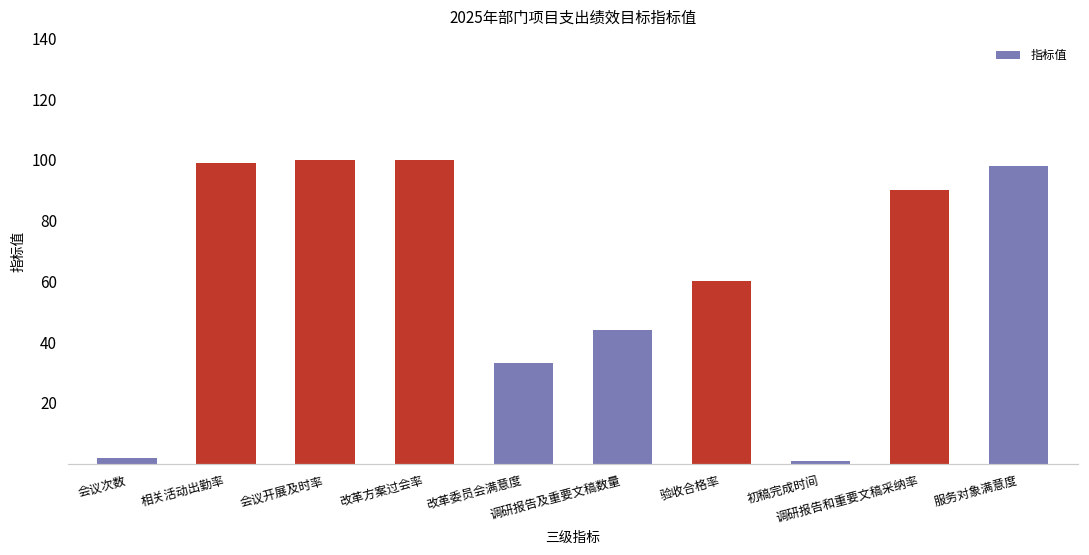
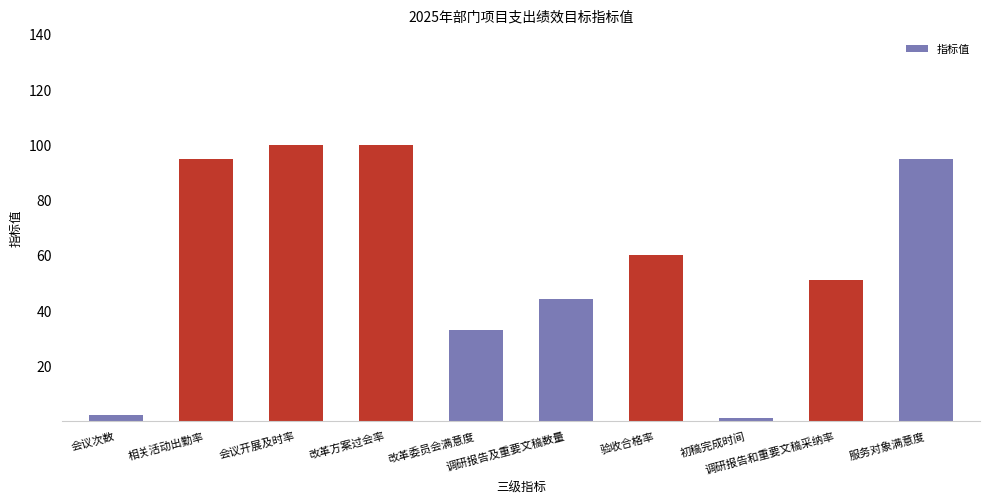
  {
    "会议次数": 2,
-   "相关活动出勤率": 99,
+   "相关活动出勤率": 95,
    "会议开展及时率": 100,
    "改革方案过会率": 100,
    "改革委员会满意度": 33,
    "调研报告及重要文稿数量": 44,
    "验收合格率": 60,
    "初稿完成时间": 1,
-   "调研报告和重要文稿采纳率": 90,
-   "服务对象满意度": 98
+   "调研报告和重要文稿采纳率": 51,
+   "服务对象满意度": 95
  }
